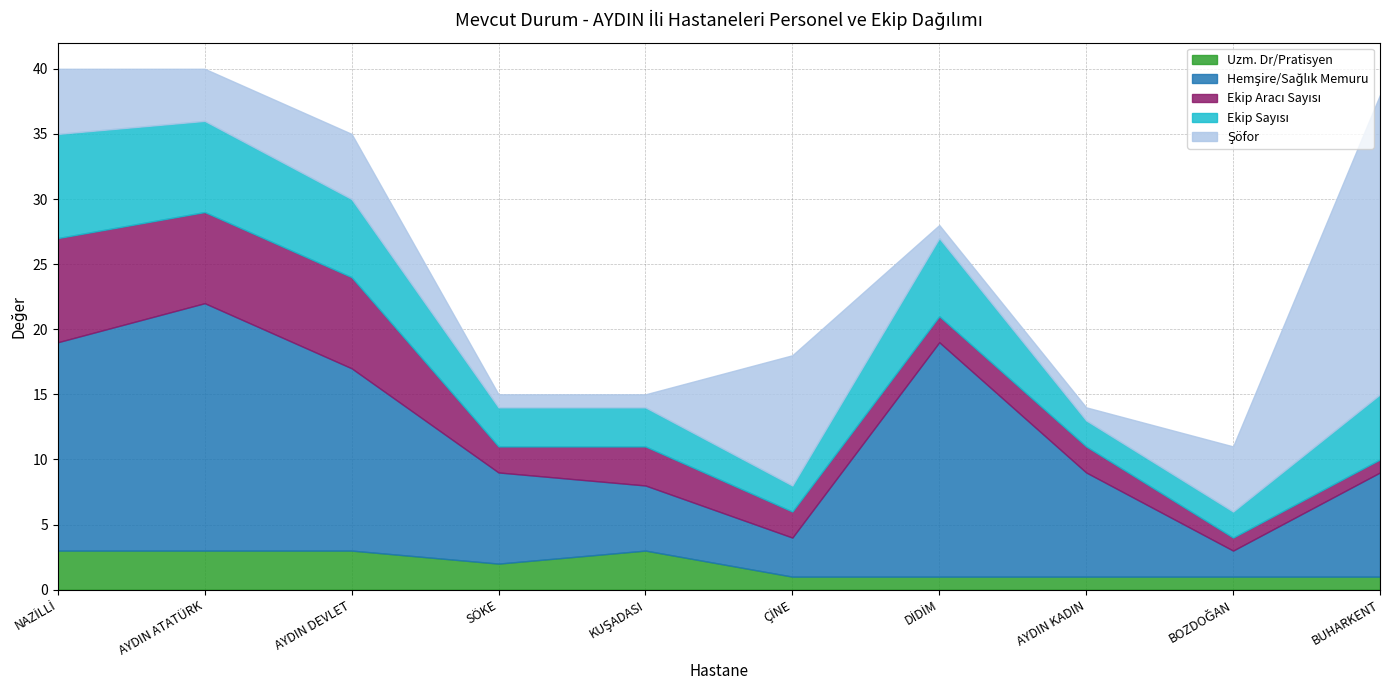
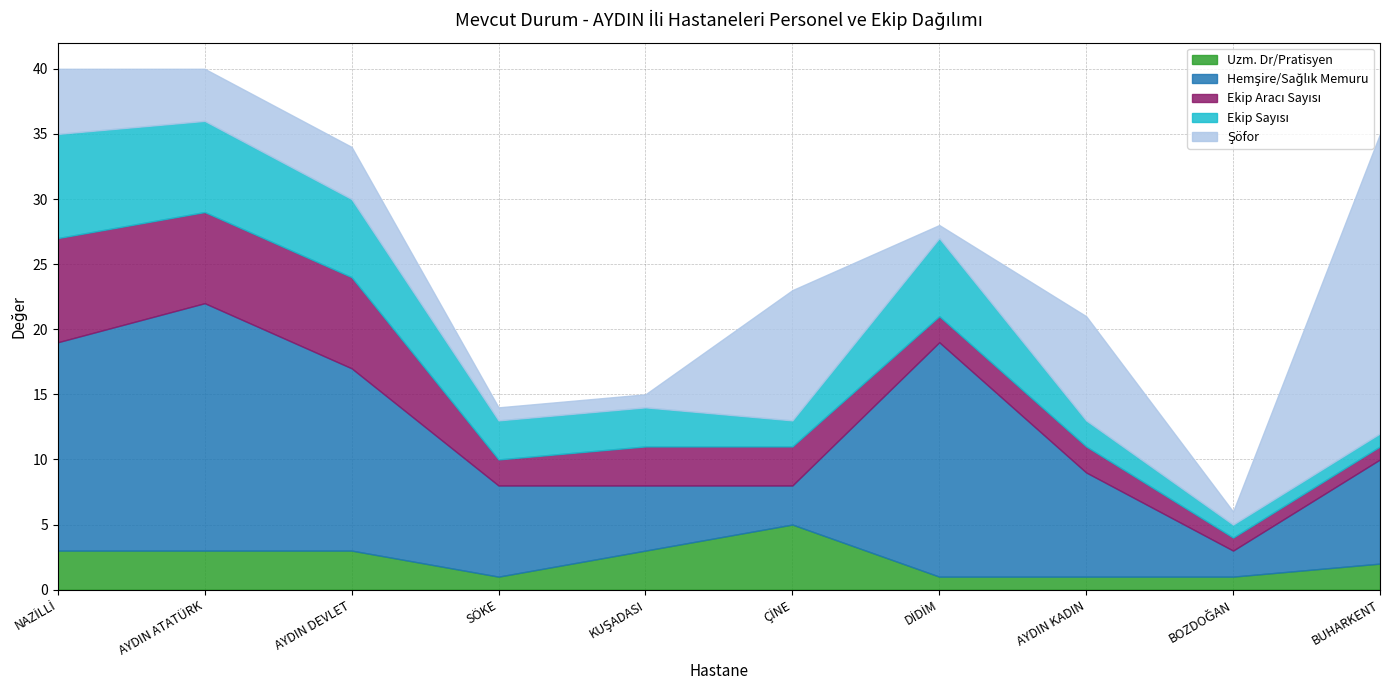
  {
    "Uzm. Dr/Pratisyen": {
      "NAZİLLİ": 3,
      "AYDIN ATATÜRK": 3,
      "AYDIN DEVLET": 3,
-     "SÖKE": 2,
+     "SÖKE": 1,
      "KUŞADASI": 3,
-     "ÇİNE": 1,
+     "ÇİNE": 5,
      "DİDİM": 1,
      "AYDIN KADIN": 1,
      "BOZDOĞAN": 1,
-     "BUHARKENT": 1
+     "BUHARKENT": 2
    },
    "Hemşire/Sağlık Memuru": {
      "NAZİLLİ": 16,
      "AYDIN ATATÜRK": 19,
      "AYDIN DEVLET": 14,
      "SÖKE": 7,
      "KUŞADASI": 5,
      "ÇİNE": 3,
      "DİDİM": 18,
      "AYDIN KADIN": 8,
      "BOZDOĞAN": 2,
      "BUHARKENT": 8
    },
    "Ekip Aracı Sayısı": {
      "NAZİLLİ": 8,
      "AYDIN ATATÜRK": 7,
      "AYDIN DEVLET": 7,
      "SÖKE": 2,
      "KUŞADASI": 3,
-     "ÇİNE": 2,
+     "ÇİNE": 3,
      "DİDİM": 2,
      "AYDIN KADIN": 2,
      "BOZDOĞAN": 1,
      "BUHARKENT": 1
    },
    "Ekip Sayısı": {
      "NAZİLLİ": 8,
      "AYDIN ATATÜRK": 7,
      "AYDIN DEVLET": 6,
      "SÖKE": 3,
      "KUŞADASI": 3,
      "ÇİNE": 2,
      "DİDİM": 6,
      "AYDIN KADIN": 2,
-     "BOZDOĞAN": 2,
-     "BUHARKENT": 5
+     "BOZDOĞAN": 1,
+     "BUHARKENT": 1
    },
    "Şöfor": {
      "NAZİLLİ": 5,
      "AYDIN ATATÜRK": 4,
-     "AYDIN DEVLET": 5,
+     "AYDIN DEVLET": 4,
      "SÖKE": 1,
      "KUŞADASI": 1,
      "ÇİNE": 10,
      "DİDİM": 1,
-     "AYDIN KADIN": 1,
-     "BOZDOĞAN": 5,
+     "AYDIN KADIN": 8,
+     "BOZDOĞAN": 1,
      "BUHARKENT": 23
    }
  }
